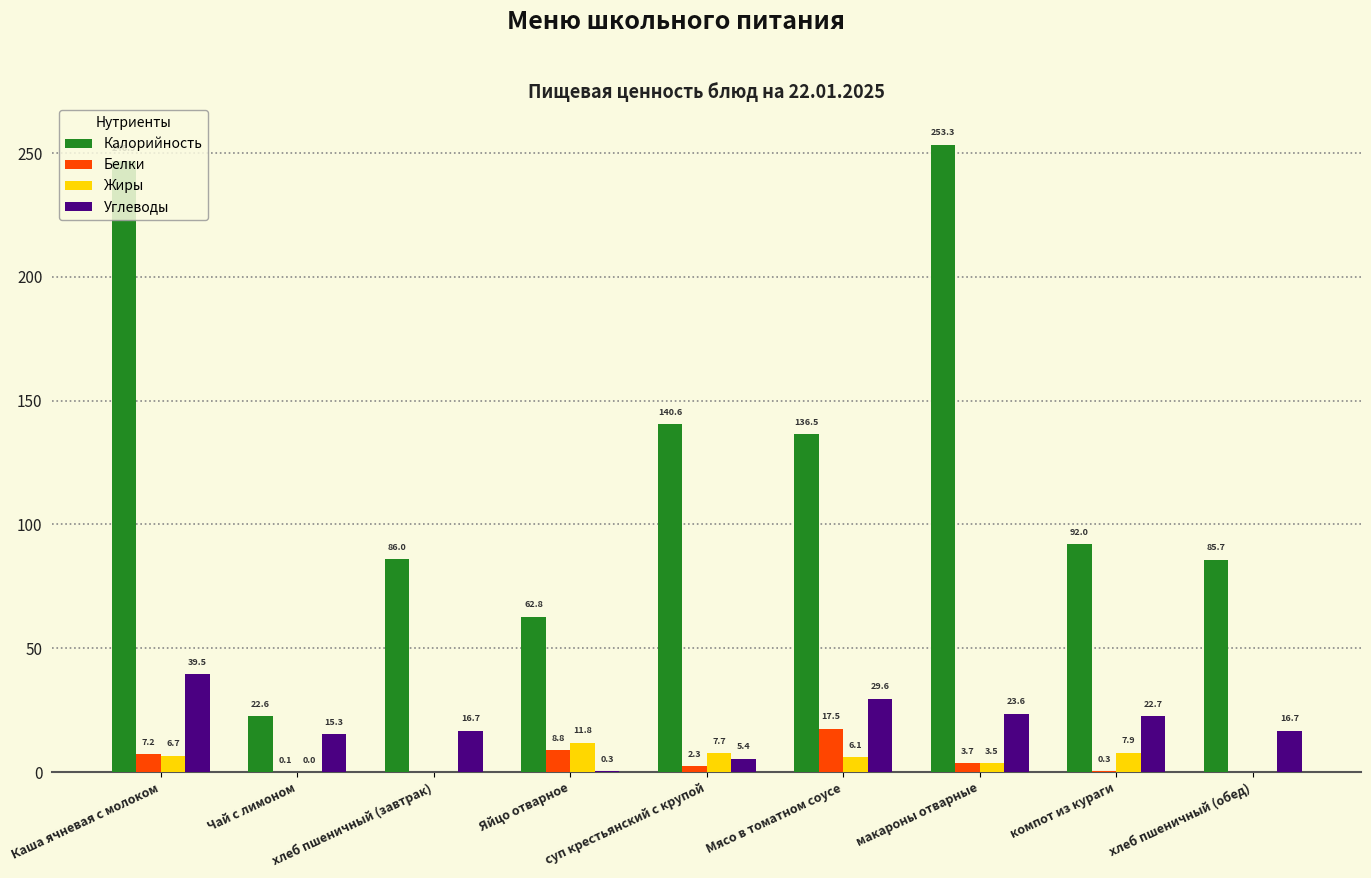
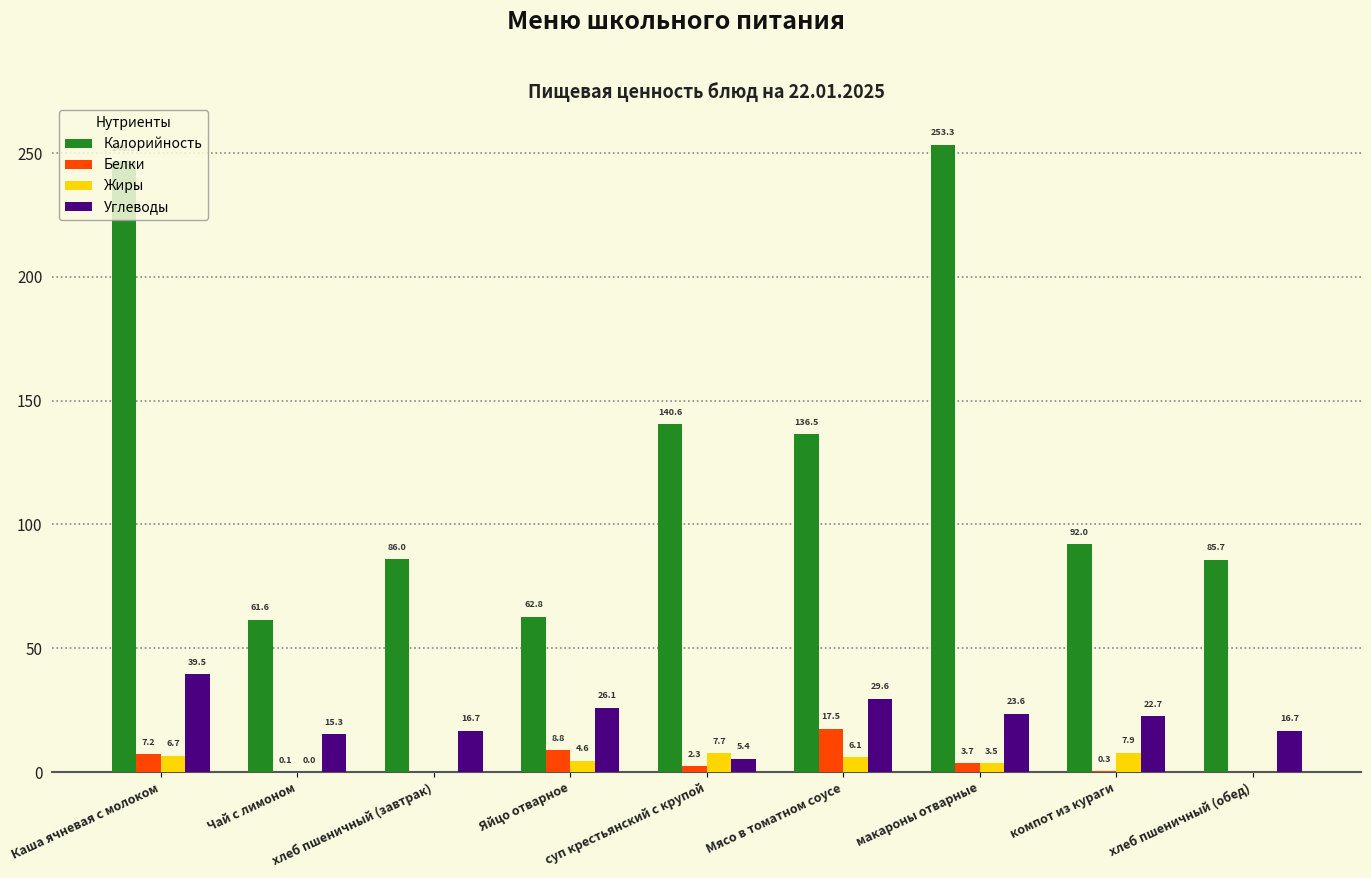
  {
    "Калорийность": {
-     "Чай с лимоном": 22.6,
+     "Чай с лимоном": 61.6,
      "хлеб пшеничный (завтрак)": 86.0,
      "Яйцо отварное": 62.8,
      "суп крестьянский с крупой": 140.6,
      "Мясо в томатном соусе": 136.5,
      "макароны отварные": 253.3,
      "компот из кураги": 92.0,
      "хлеб пшеничный (обед)": 85.7
    },
    "Белки": {
      "Каша ячневая с молоком": 7.2,
      "Чай с лимоном": 0.1,
      "Яйцо отварное": 8.8,
      "суп крестьянский с крупой": 2.3,
      "Мясо в томатном соусе": 17.5,
      "макароны отварные": 3.7,
      "компот из кураги": 0.3
    },
    "Жиры": {
      "Каша ячневая с молоком": 6.7,
      "Чай с лимоном": 0.0,
-     "Яйцо отварное": 11.8,
+     "Яйцо отварное": 4.6,
      "суп крестьянский с крупой": 7.7,
      "Мясо в томатном соусе": 6.1,
      "макароны отварные": 3.5,
      "компот из кураги": 7.9
    },
    "Углеводы": {
      "Каша ячневая с молоком": 39.5,
      "Чай с лимоном": 15.3,
      "хлеб пшеничный (завтрак)": 16.7,
-     "Яйцо отварное": 0.3,
+     "Яйцо отварное": 26.1,
      "суп крестьянский с крупой": 5.4,
      "Мясо в томатном соусе": 29.6,
      "макароны отварные": 23.6,
      "компот из кураги": 22.7,
      "хлеб пшеничный (обед)": 16.7
    }
  }
